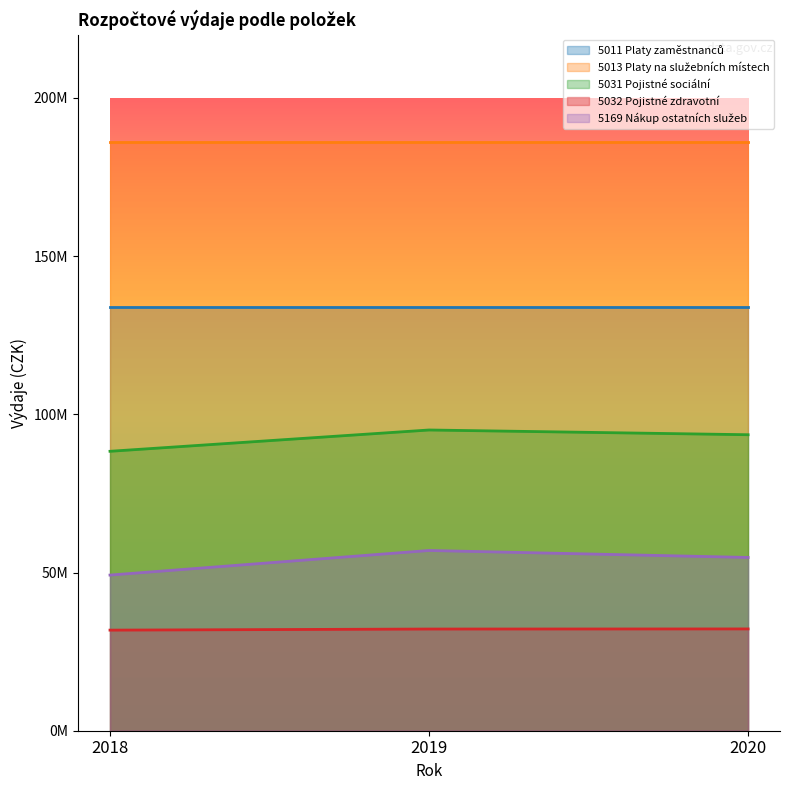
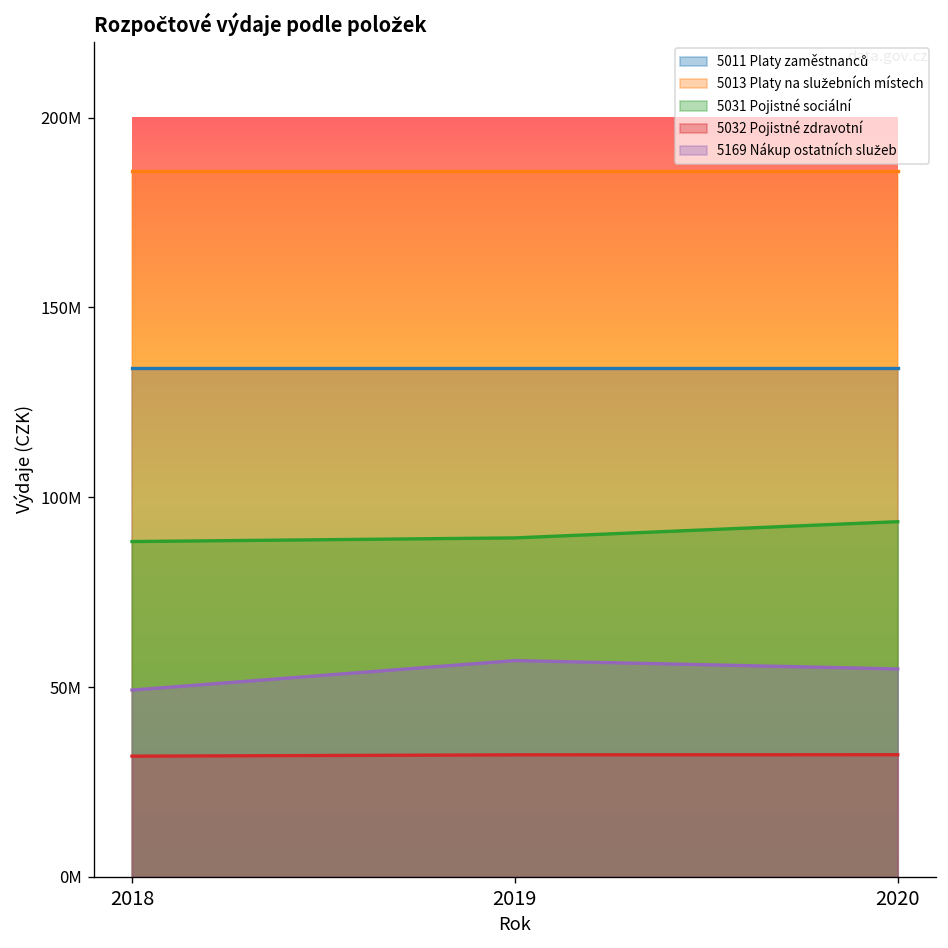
  {
    "5011 Platy zaměstnanců": {
      "2018": 134000000,
      "2019": 134000000,
      "2020": 134000000
    },
    "5031 Pojistné sociální": {
      "2018": 88000000,
-     "2019": 95000000,
+     "2019": 89000000,
      "2020": 94000000
    },
    "5169 Nákup ostatních služeb": {
      "2018": 49000000,
      "2019": 57000000,
      "2020": 55000000
    }
  }
